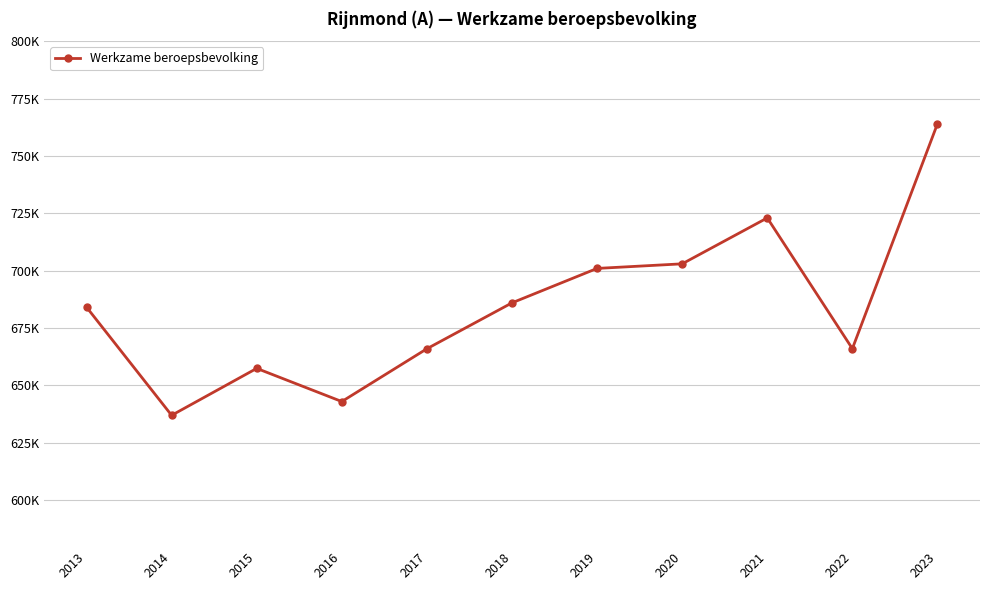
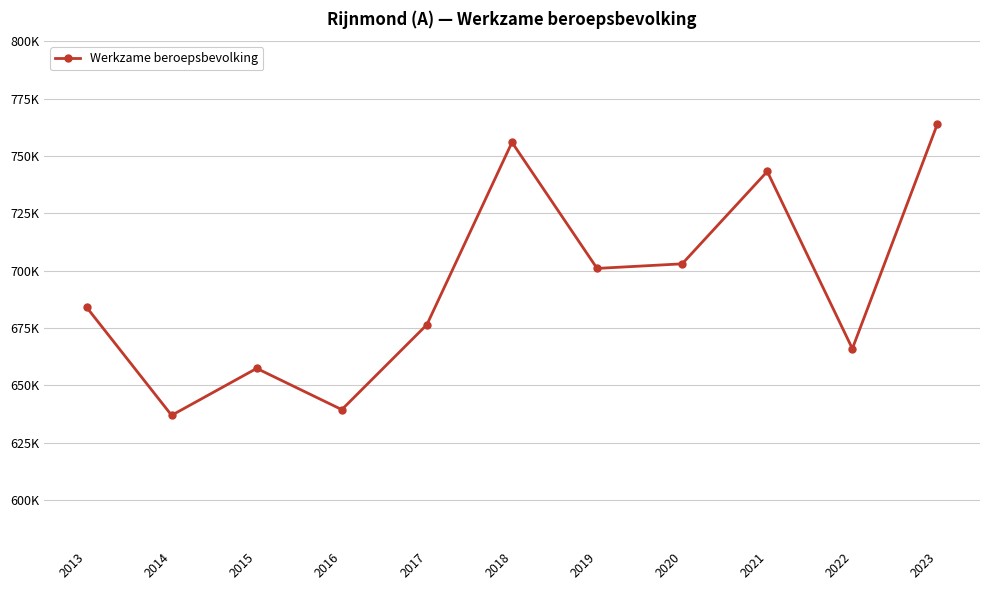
  {
    "2013": 684000,
    "2014": 637000,
    "2015": 657000,
-   "2016": 643000,
-   "2017": 666000,
-   "2018": 686000,
+   "2016": 639000,
+   "2017": 677000,
+   "2018": 756000,
    "2019": 701000,
    "2020": 703000,
-   "2021": 723000,
+   "2021": 743000,
    "2022": 666000,
    "2023": 764000
  }
